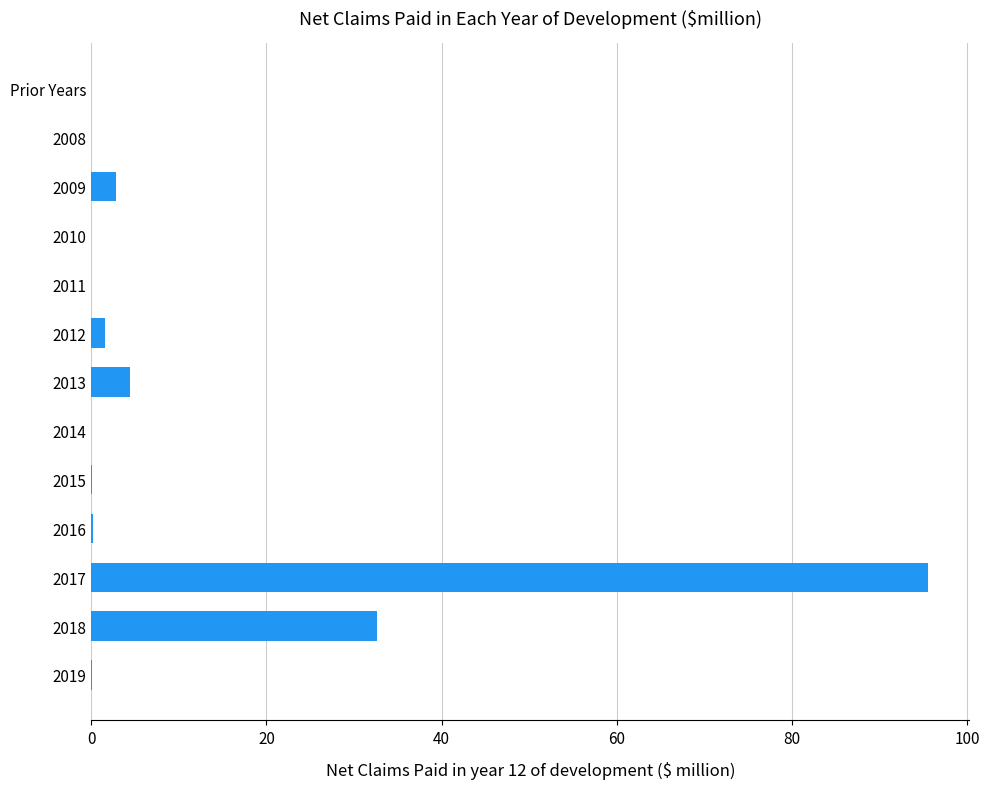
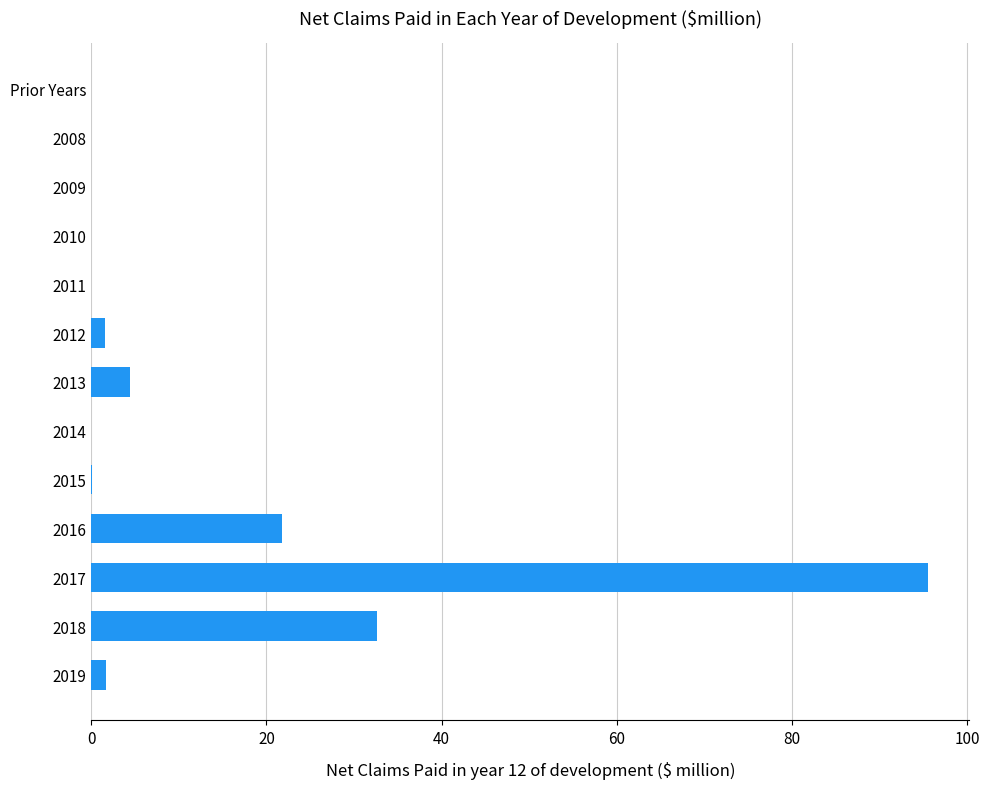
  {
    "Prior Years": 0,
    "2008": 0,
-   "2009": 3,
+   "2009": 0,
    "2010": 0,
    "2011": 0,
    "2012": 2,
    "2013": 4,
    "2014": 0,
-   "2016": 0,
+   "2016": 22,
    "2017": 96,
    "2018": 33,
-   "2019": 0
+   "2019": 2
  }
